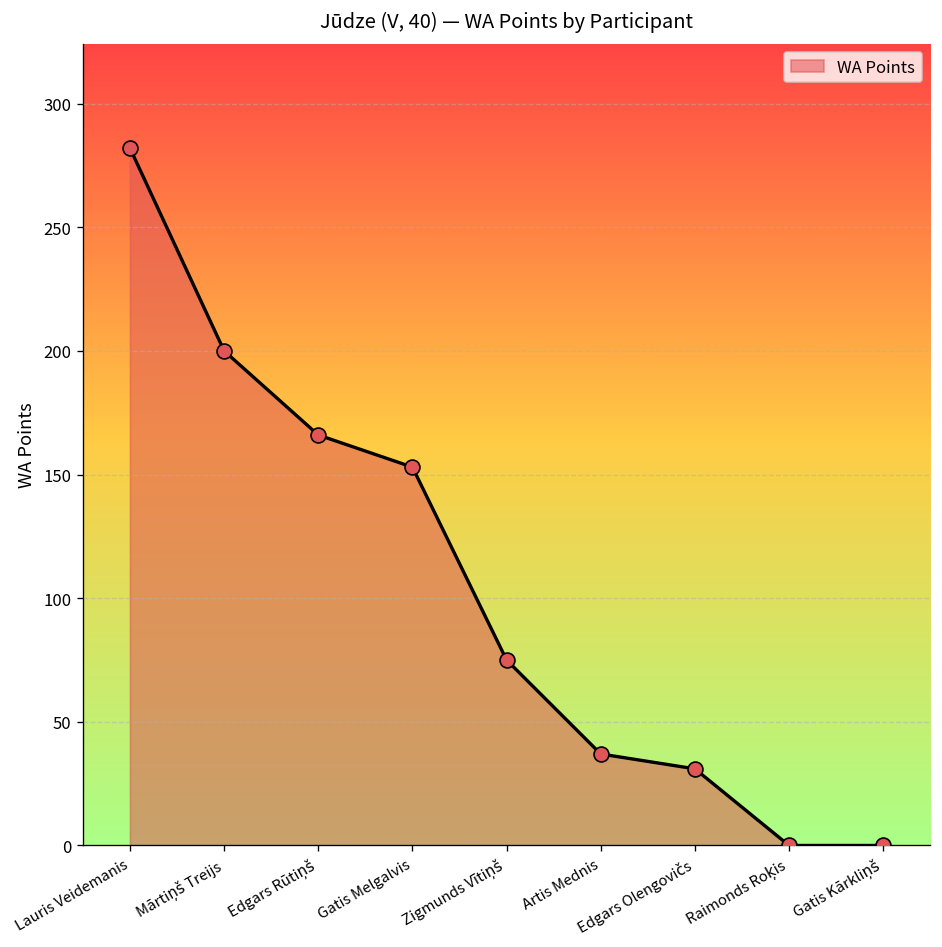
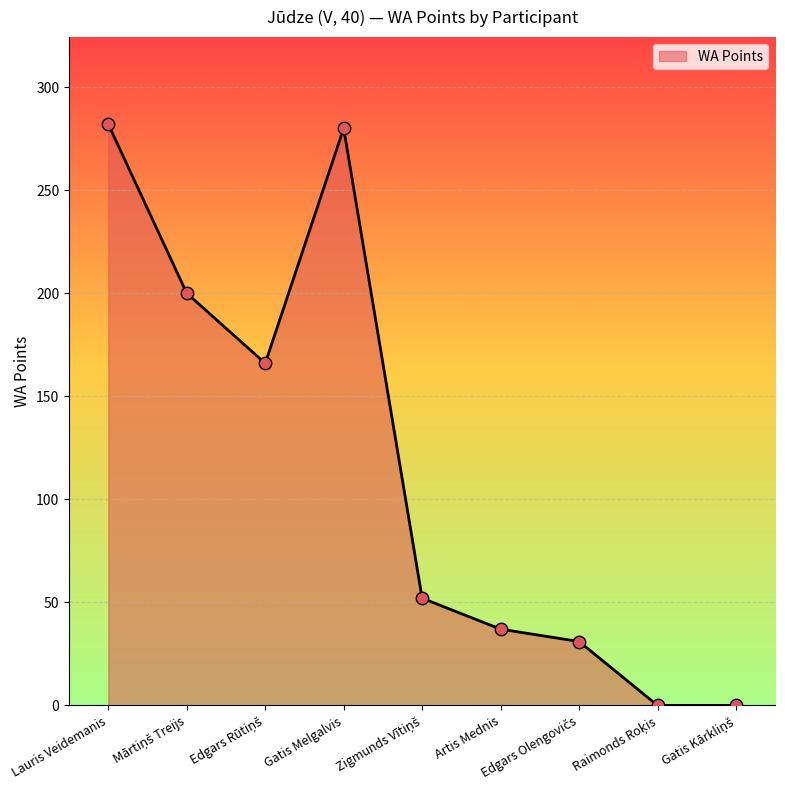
  {
    "Lauris Veidemanis": 282,
    "Mārtiņš Treijs": 200,
    "Edgars Rūtiņš": 166,
-   "Gatis Melgalvis": 153,
-   "Zigmunds Vītiņš": 75,
+   "Gatis Melgalvis": 280,
+   "Zigmunds Vītiņš": 52,
    "Artis Mednis": 37,
    "Edgars Olengovičs": 31,
    "Raimonds Roķis": 0,
    "Gatis Kārkliņš": 0
  }
